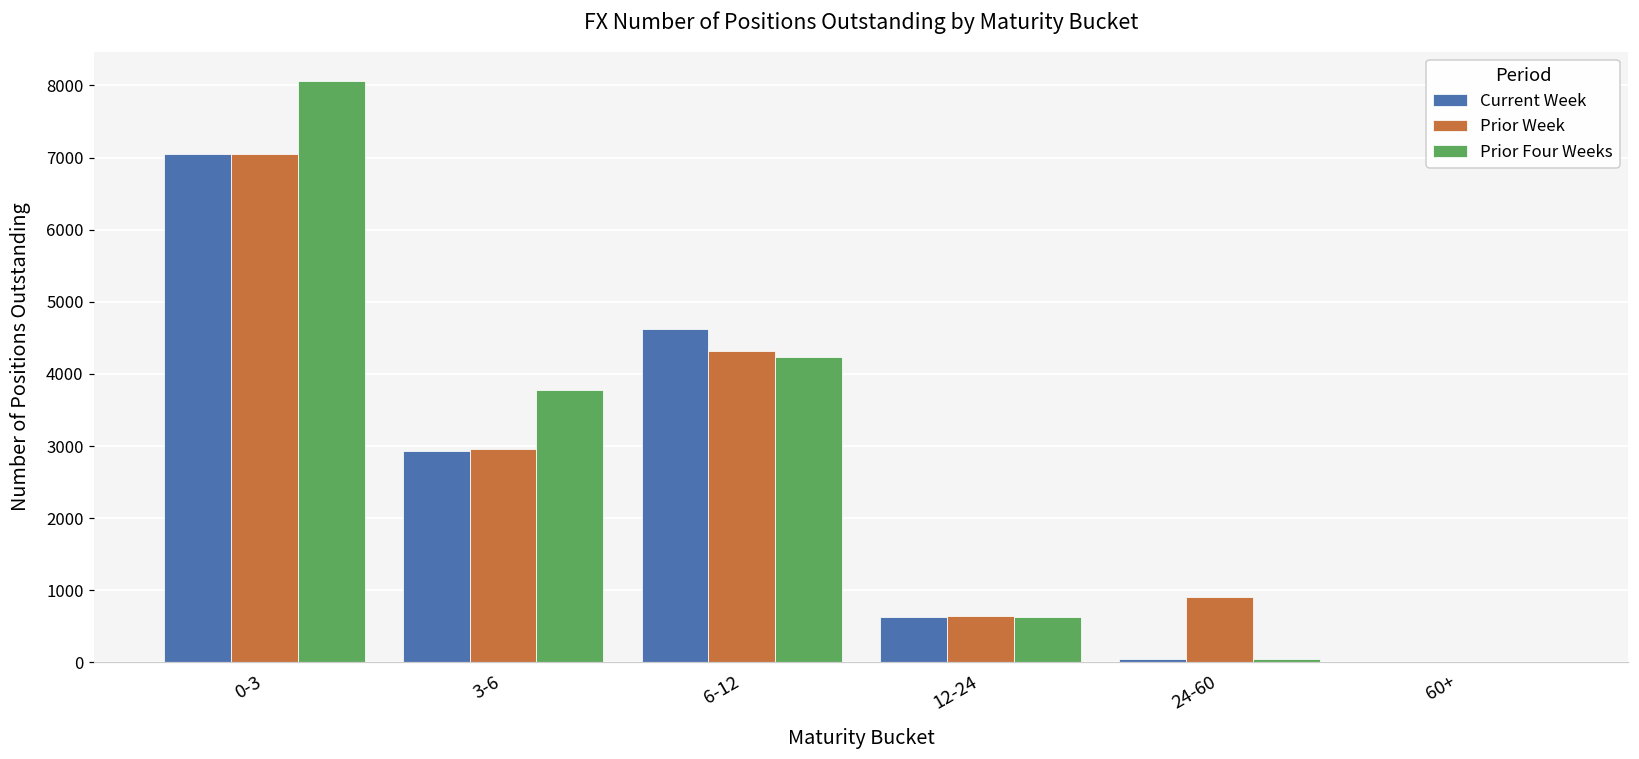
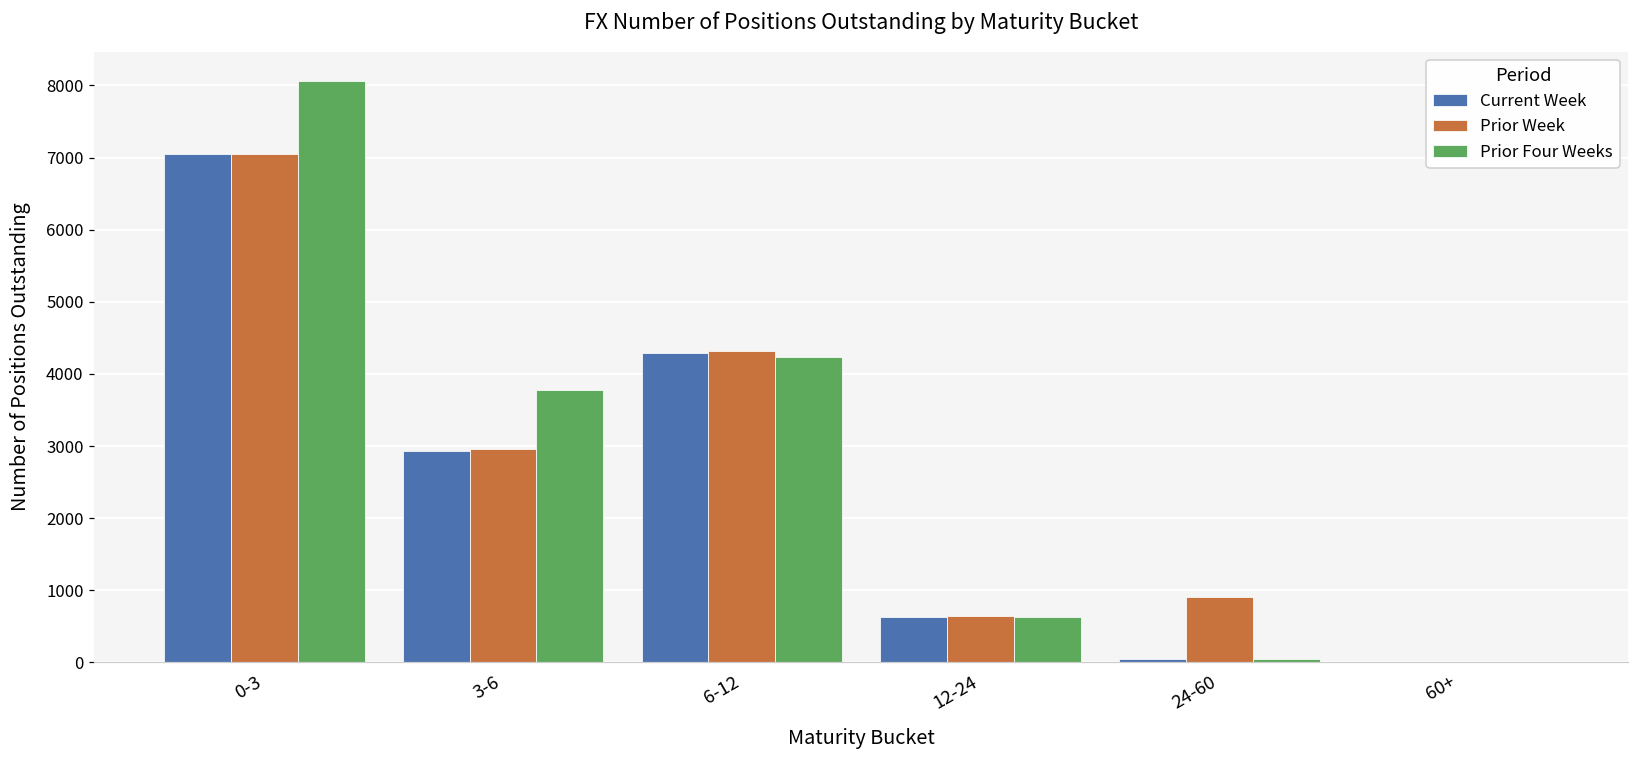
  {
    "Current Week": {
      "0-3": 7000,
      "3-6": 2900,
-     "6-12": 4600,
+     "6-12": 4300,
      "12-24": 600,
      "24-60": 0
    },
    "Prior Week": {
      "0-3": 7000,
      "3-6": 3000,
      "6-12": 4300,
      "12-24": 600,
      "24-60": 900
    },
    "Prior Four Weeks": {
      "0-3": 8100,
      "3-6": 3800,
      "6-12": 4200,
      "12-24": 600,
      "24-60": 0
    }
  }
